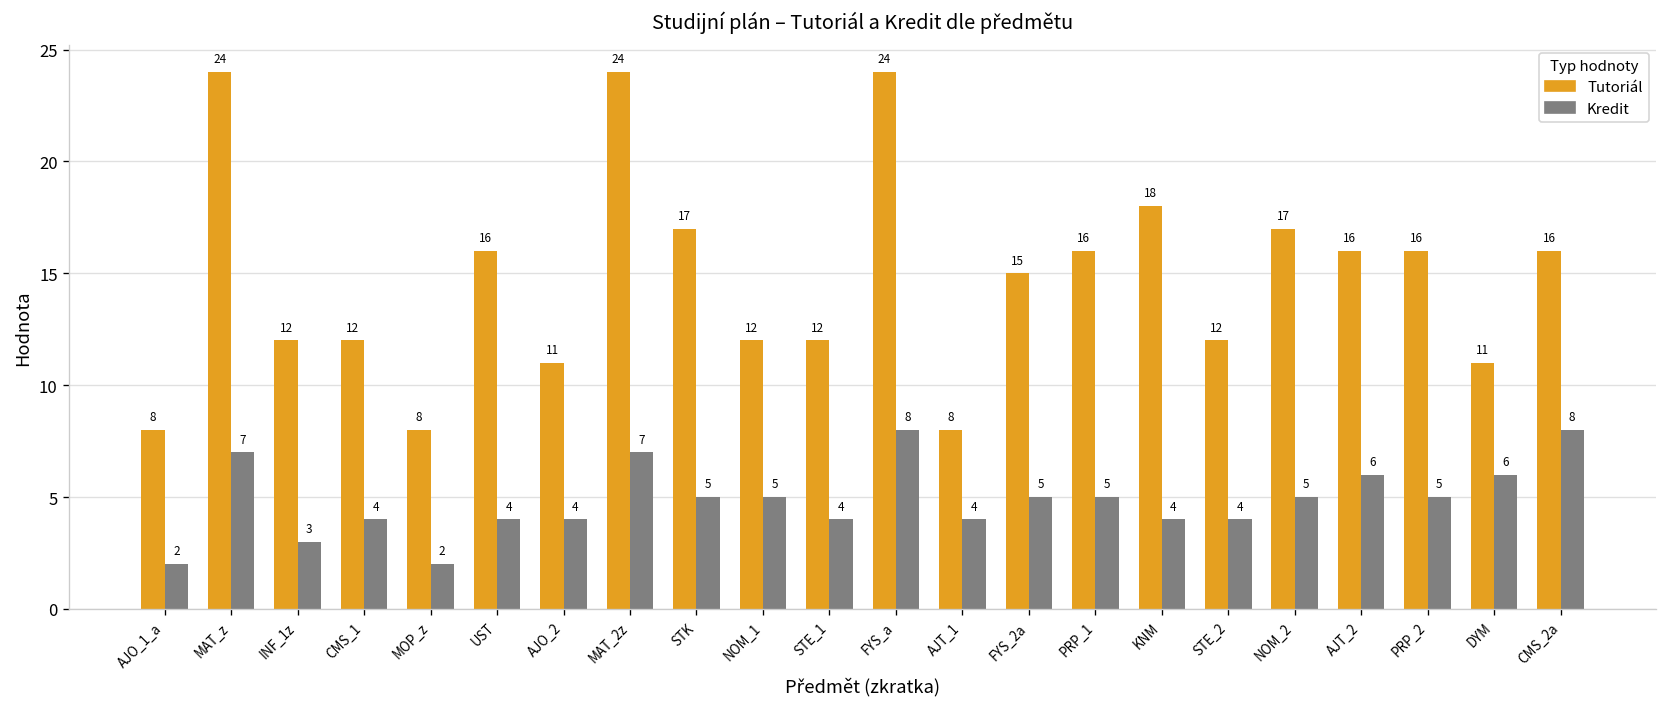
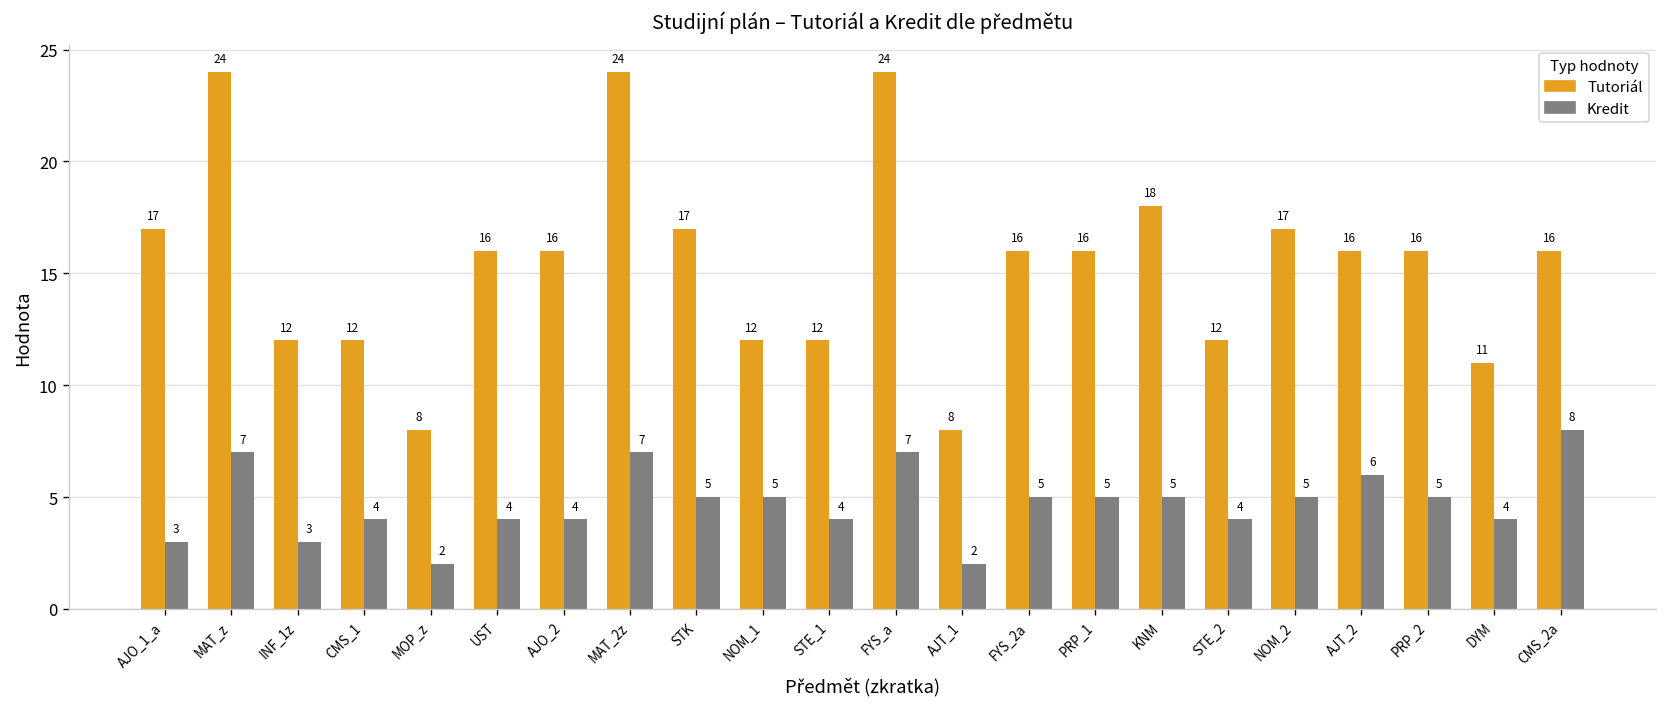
  {
    "Tutoriál": {
-     "AJO_1_a": 8,
+     "AJO_1_a": 17,
      "MAT_z": 24,
      "INF_1z": 12,
      "CMS_1": 12,
      "MOP_z": 8,
      "UST": 16,
-     "AJO_2": 11,
+     "AJO_2": 16,
      "MAT_2z": 24,
      "STK": 17,
      "NOM_1": 12,
      "STE_1": 12,
      "FYS_a": 24,
      "AJT_1": 8,
-     "FYS_2a": 15,
+     "FYS_2a": 16,
      "PRP_1": 16,
      "KNM": 18,
      "STE_2": 12,
      "NOM_2": 17,
      "AJT_2": 16,
      "PRP_2": 16,
      "DYM": 11,
      "CMS_2a": 16
    },
    "Kredit": {
-     "AJO_1_a": 2,
+     "AJO_1_a": 3,
      "MAT_z": 7,
      "INF_1z": 3,
      "CMS_1": 4,
      "MOP_z": 2,
      "UST": 4,
      "AJO_2": 4,
      "MAT_2z": 7,
      "STK": 5,
      "NOM_1": 5,
      "STE_1": 4,
-     "FYS_a": 8,
-     "AJT_1": 4,
+     "FYS_a": 7,
+     "AJT_1": 2,
      "FYS_2a": 5,
      "PRP_1": 5,
-     "KNM": 4,
+     "KNM": 5,
      "STE_2": 4,
      "NOM_2": 5,
      "AJT_2": 6,
      "PRP_2": 5,
-     "DYM": 6,
+     "DYM": 4,
      "CMS_2a": 8
    }
  }
